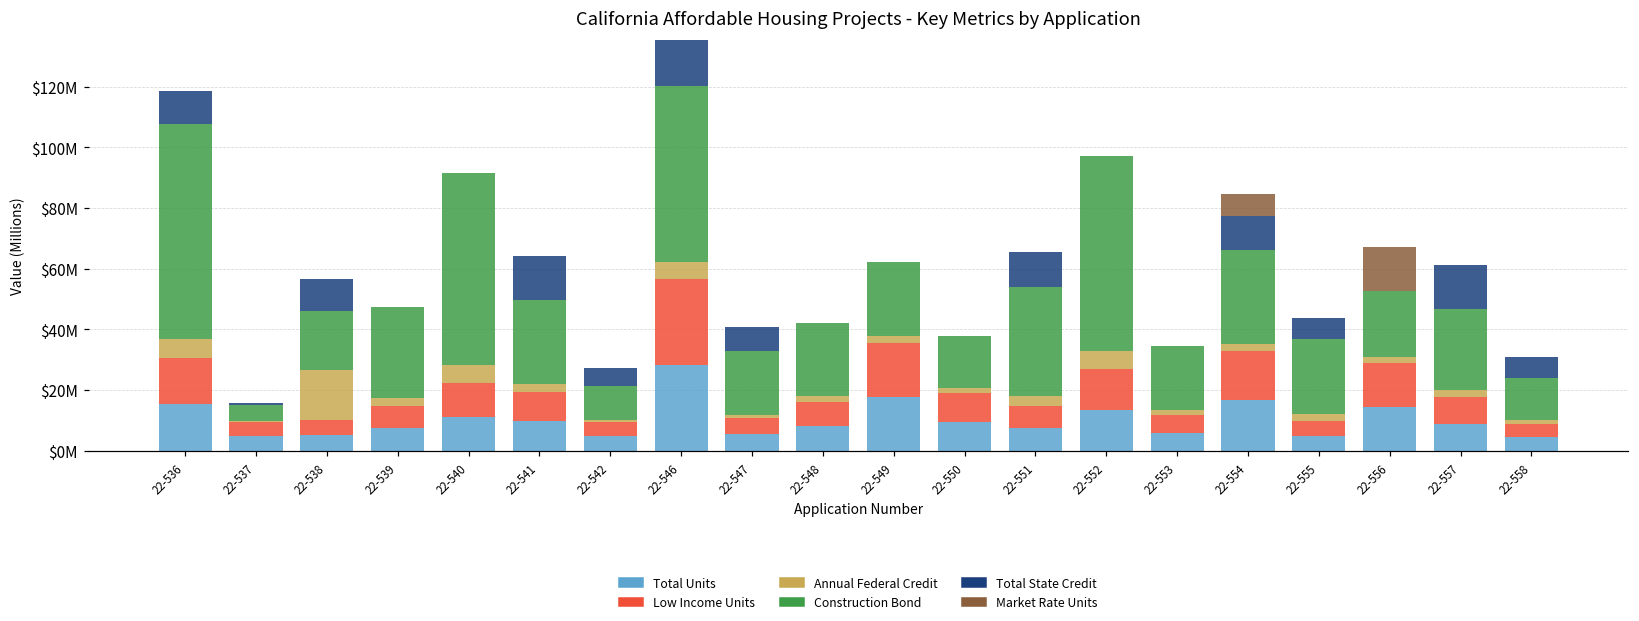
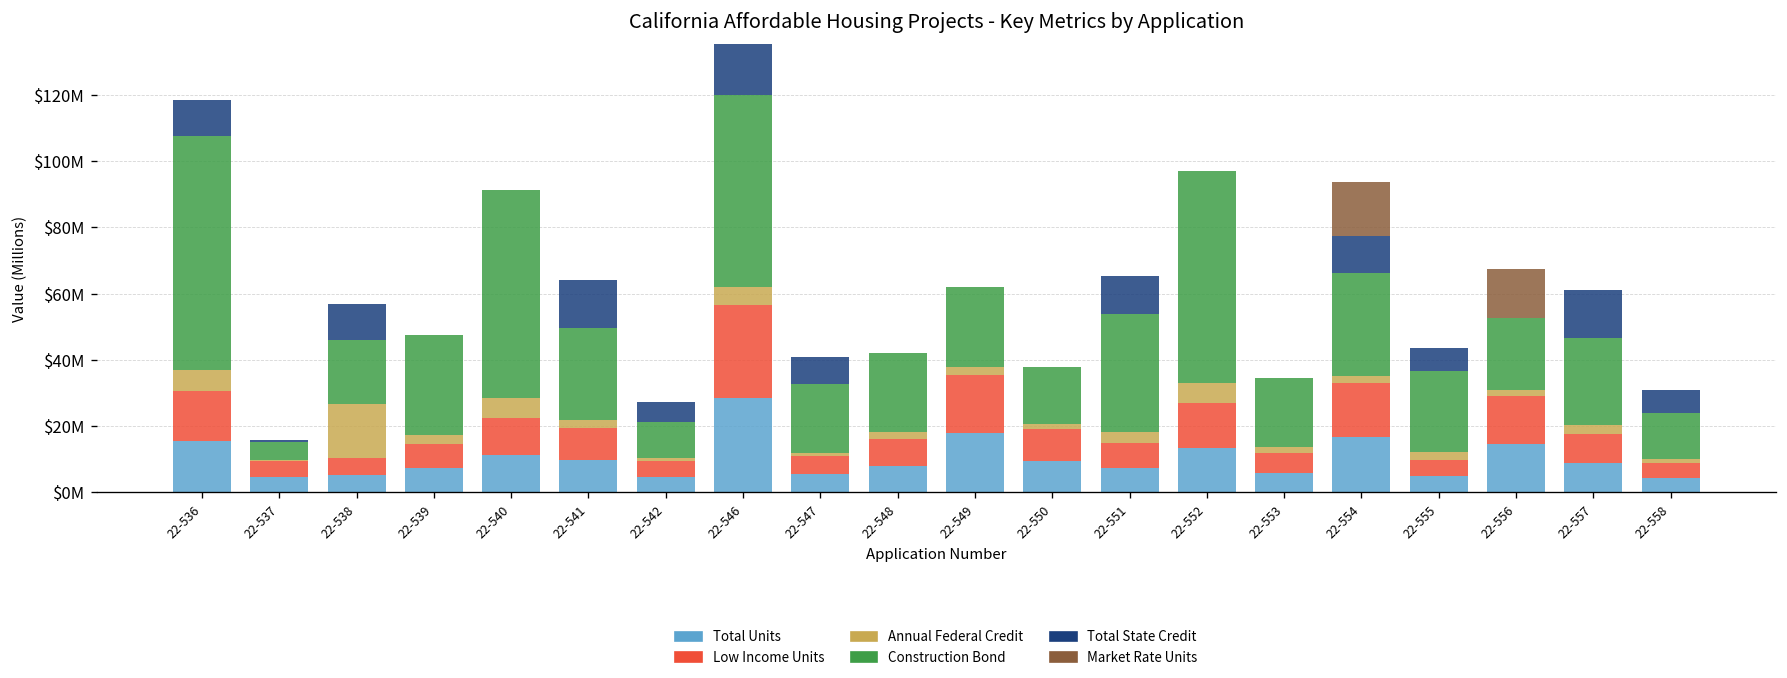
  {
    "Total Units": {
      "22-536": "$15000000",
      "22-537": "$5000000",
      "22-538": "$5000000",
      "22-539": "$7000000",
      "22-540": "$11000000",
      "22-541": "$10000000",
      "22-542": "$5000000",
      "22-546": "$28000000",
      "22-547": "$6000000",
      "22-548": "$8000000",
      "22-549": "$18000000",
      "22-550": "$10000000",
      "22-551": "$8000000",
      "22-552": "$14000000",
      "22-553": "$6000000",
      "22-554": "$17000000",
      "22-555": "$5000000",
      "22-556": "$15000000",
      "22-557": "$9000000",
      "22-558": "$5000000"
    },
    "Low Income Units": {
      "22-536": "$15000000",
      "22-537": "$5000000",
      "22-538": "$5000000",
      "22-539": "$7000000",
      "22-540": "$11000000",
      "22-541": "$10000000",
      "22-542": "$5000000",
      "22-546": "$28000000",
      "22-547": "$5000000",
      "22-548": "$8000000",
      "22-549": "$18000000",
      "22-550": "$9000000",
      "22-551": "$7000000",
      "22-552": "$13000000",
      "22-553": "$6000000",
      "22-554": "$16000000",
      "22-555": "$5000000",
      "22-556": "$14000000",
      "22-557": "$9000000",
      "22-558": "$4000000"
    },
    "Annual Federal Credit": {
      "22-536": "$6000000",
      "22-538": "$16000000",
      "22-539": "$3000000",
      "22-540": "$6000000",
      "22-541": "$3000000",
      "22-546": "$6000000",
      "22-547": "$1000000",
      "22-548": "$2000000",
      "22-549": "$2000000",
      "22-550": "$2000000",
      "22-551": "$3000000",
      "22-552": "$6000000",
      "22-553": "$2000000",
      "22-554": "$2000000",
      "22-555": "$2000000",
      "22-556": "$2000000",
      "22-557": "$3000000",
      "22-558": "$1000000"
    },
    "Construction Bond": {
      "22-536": "$71000000",
      "22-537": "$5000000",
      "22-538": "$20000000",
      "22-539": "$30000000",
      "22-540": "$63000000",
      "22-541": "$28000000",
      "22-542": "$11000000",
      "22-546": "$58000000",
      "22-547": "$21000000",
      "22-548": "$24000000",
      "22-549": "$24000000",
      "22-550": "$17000000",
      "22-551": "$36000000",
      "22-552": "$64000000",
      "22-553": "$21000000",
      "22-554": "$31000000",
      "22-555": "$25000000",
      "22-556": "$22000000",
      "22-557": "$26000000",
      "22-558": "$14000000"
    },
    "Total State Credit": {
      "22-536": "$11000000",
      "22-538": "$11000000",
      "22-539": "$0",
      "22-540": "$0",
      "22-541": "$14000000",
      "22-542": "$6000000",
      "22-546": "$15000000",
      "22-547": "$8000000",
      "22-548": "$0",
      "22-549": "$0",
      "22-550": "$0",
      "22-551": "$11000000",
      "22-552": "$0",
      "22-553": "$0",
      "22-554": "$11000000",
      "22-555": "$7000000",
      "22-556": "$0",
      "22-557": "$14000000",
      "22-558": "$7000000"
    },
    "Market Rate Units": {
      "22-536": "$0",
      "22-537": "$0",
      "22-538": "$0",
      "22-539": "$0",
      "22-540": "$0",
      "22-541": "$0",
      "22-542": "$0",
      "22-546": "$0",
      "22-547": "$0",
      "22-548": "$0",
      "22-549": "$0",
      "22-550": "$0",
      "22-551": "$0",
      "22-552": "$0",
      "22-553": "$0",
-     "22-554": "$7000000",
+     "22-554": "$16000000",
      "22-555": "$0",
      "22-556": "$14000000",
      "22-557": "$0",
      "22-558": "$0"
    }
  }
